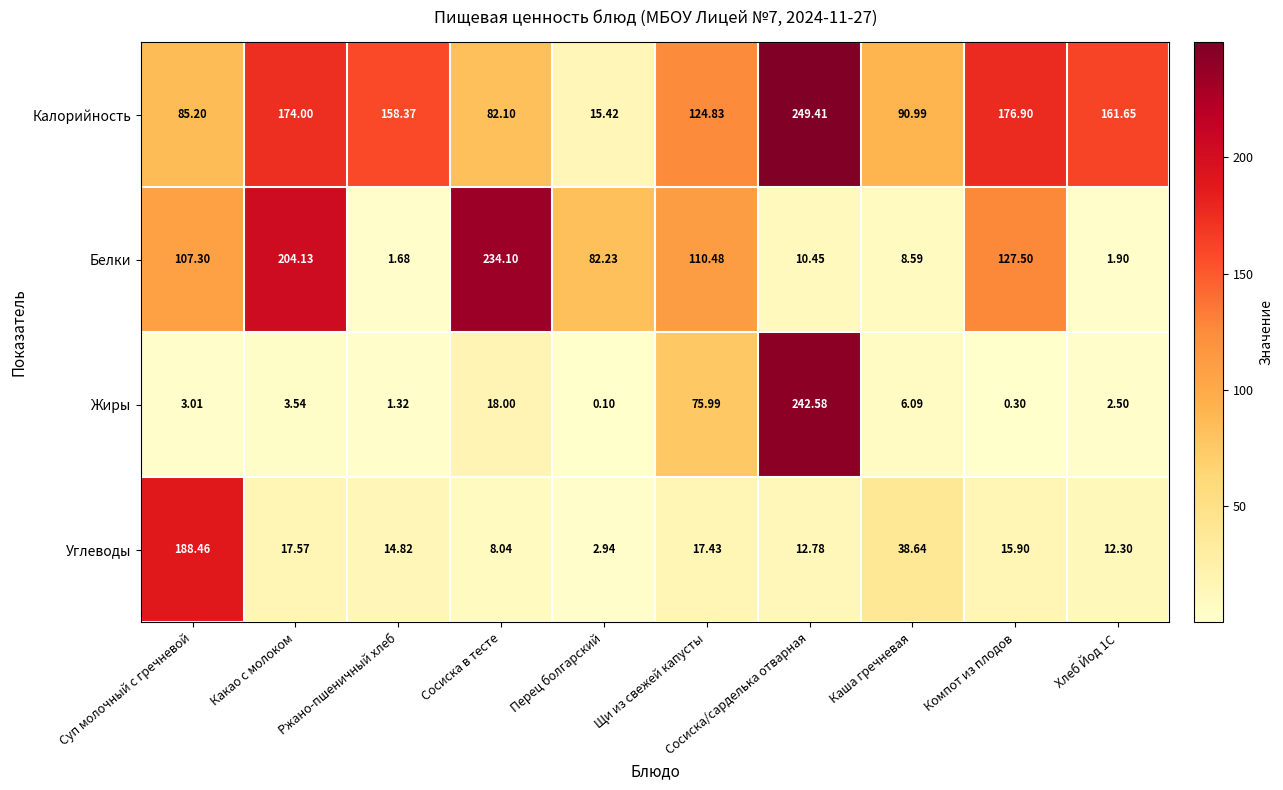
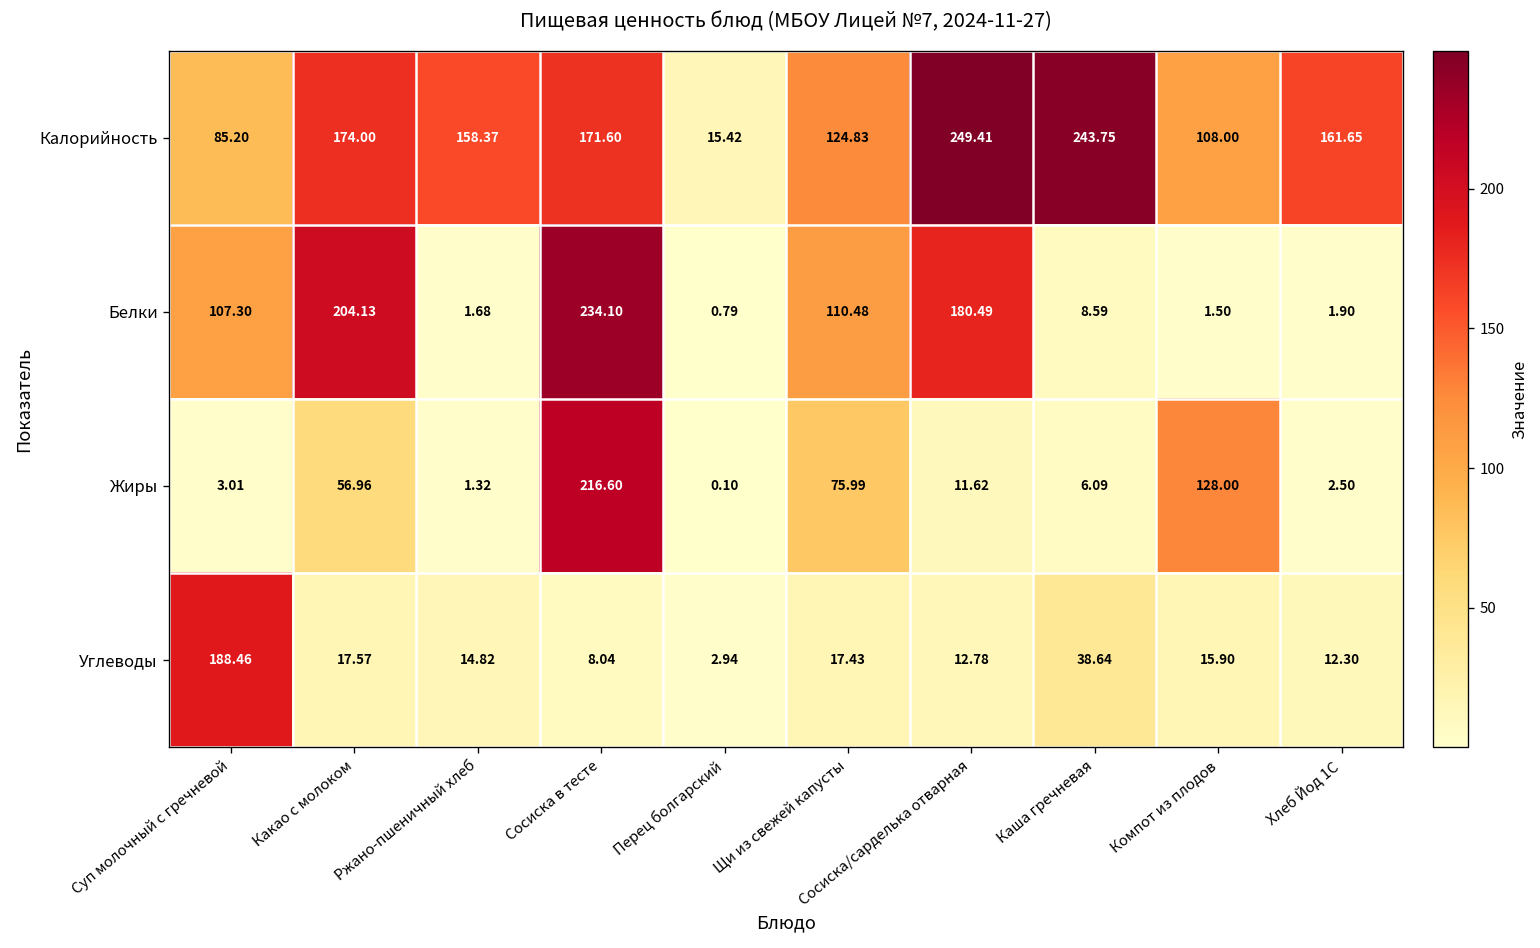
  {
    "Калорийность": {
      "Суп молочный с гречневой": 85.20,
      "Какао с молоком": 174.00,
      "Ржано-пшеничный хлеб": 158.37,
-     "Сосиска в тесте": 82.10,
+     "Сосиска в тесте": 171.60,
      "Перец болгарский": 15.42,
      "Щи из свежей капусты": 124.83,
      "Сосиска/сарделька отварная": 249.41,
-     "Каша гречневая": 90.99,
-     "Компот из плодов": 176.90,
+     "Каша гречневая": 243.75,
+     "Компот из плодов": 108.00,
      "Хлеб Йод 1С": 161.65
    },
    "Белки": {
      "Суп молочный с гречневой": 107.30,
      "Какао с молоком": 204.13,
      "Ржано-пшеничный хлеб": 1.68,
      "Сосиска в тесте": 234.10,
-     "Перец болгарский": 82.23,
+     "Перец болгарский": 0.79,
      "Щи из свежей капусты": 110.48,
-     "Сосиска/сарделька отварная": 10.45,
+     "Сосиска/сарделька отварная": 180.49,
      "Каша гречневая": 8.59,
-     "Компот из плодов": 127.50,
+     "Компот из плодов": 1.50,
      "Хлеб Йод 1С": 1.90
    },
    "Жиры": {
      "Суп молочный с гречневой": 3.01,
-     "Какао с молоком": 3.54,
+     "Какао с молоком": 56.96,
      "Ржано-пшеничный хлеб": 1.32,
-     "Сосиска в тесте": 18.00,
+     "Сосиска в тесте": 216.60,
      "Перец болгарский": 0.10,
      "Щи из свежей капусты": 75.99,
-     "Сосиска/сарделька отварная": 242.58,
+     "Сосиска/сарделька отварная": 11.62,
      "Каша гречневая": 6.09,
-     "Компот из плодов": 0.30,
+     "Компот из плодов": 128.00,
      "Хлеб Йод 1С": 2.50
    },
    "Углеводы": {
      "Суп молочный с гречневой": 188.46,
      "Какао с молоком": 17.57,
      "Ржано-пшеничный хлеб": 14.82,
      "Сосиска в тесте": 8.04,
      "Перец болгарский": 2.94,
      "Щи из свежей капусты": 17.43,
      "Сосиска/сарделька отварная": 12.78,
      "Каша гречневая": 38.64,
      "Компот из плодов": 15.90,
      "Хлеб Йод 1С": 12.30
    }
  }
